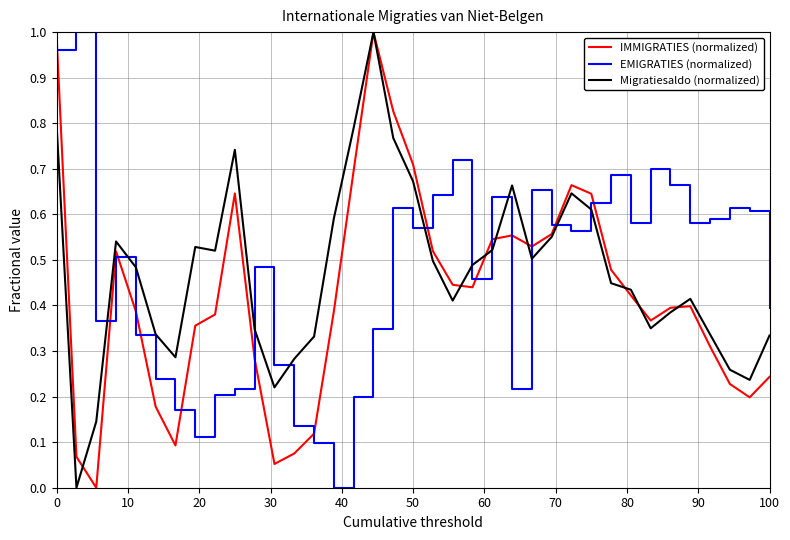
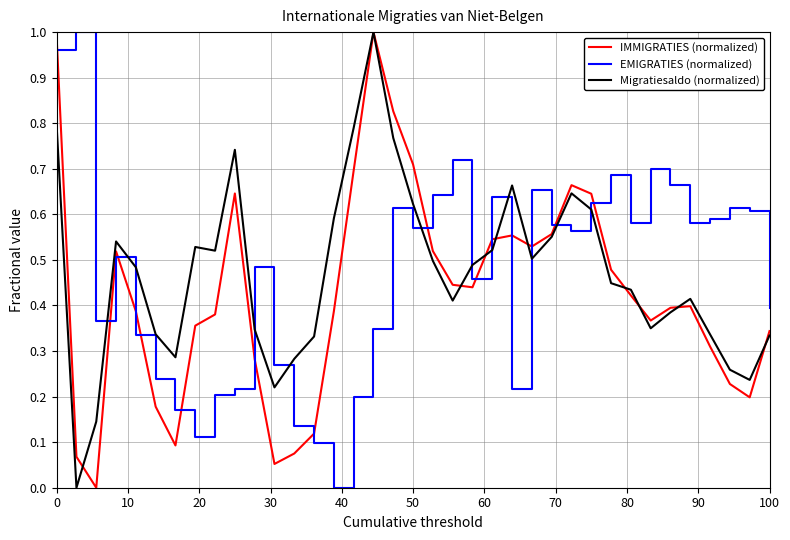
  {
    "IMMIGRATIES (normalized)": {
      "0": 0.99,
      "50": 0.71,
-     "100": 0.24
+     "100": 0.34
    },
    "EMIGRATIES (normalized)": {
      "0": 0.96,
      "50": 0.57,
      "100": 0.39
    },
    "Migratiesaldo (normalized)": {
      "0": 0.79,
-     "50": 0.67,
+     "50": 0.62,
      "100": 0.33
    }
  }
